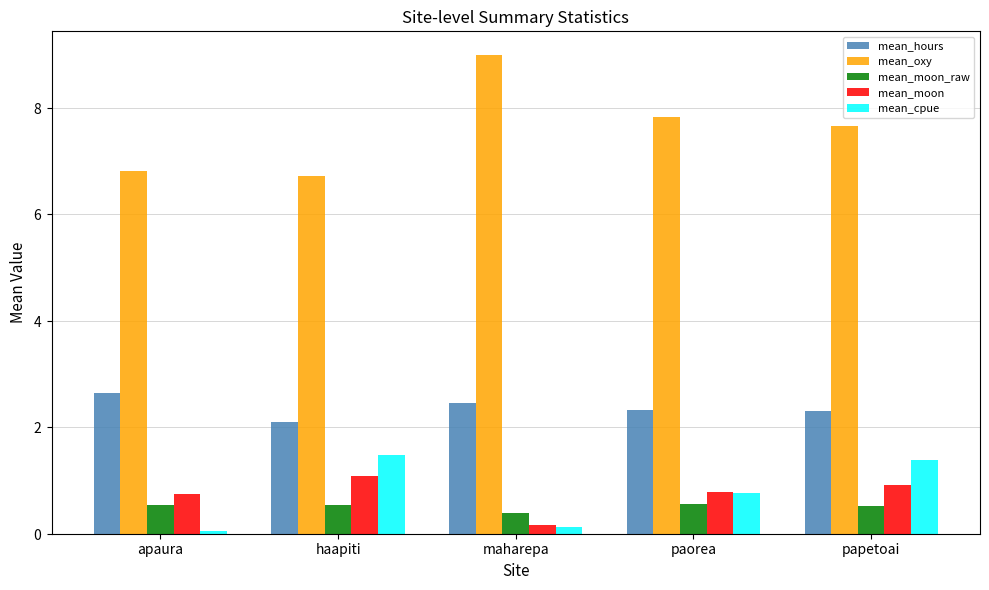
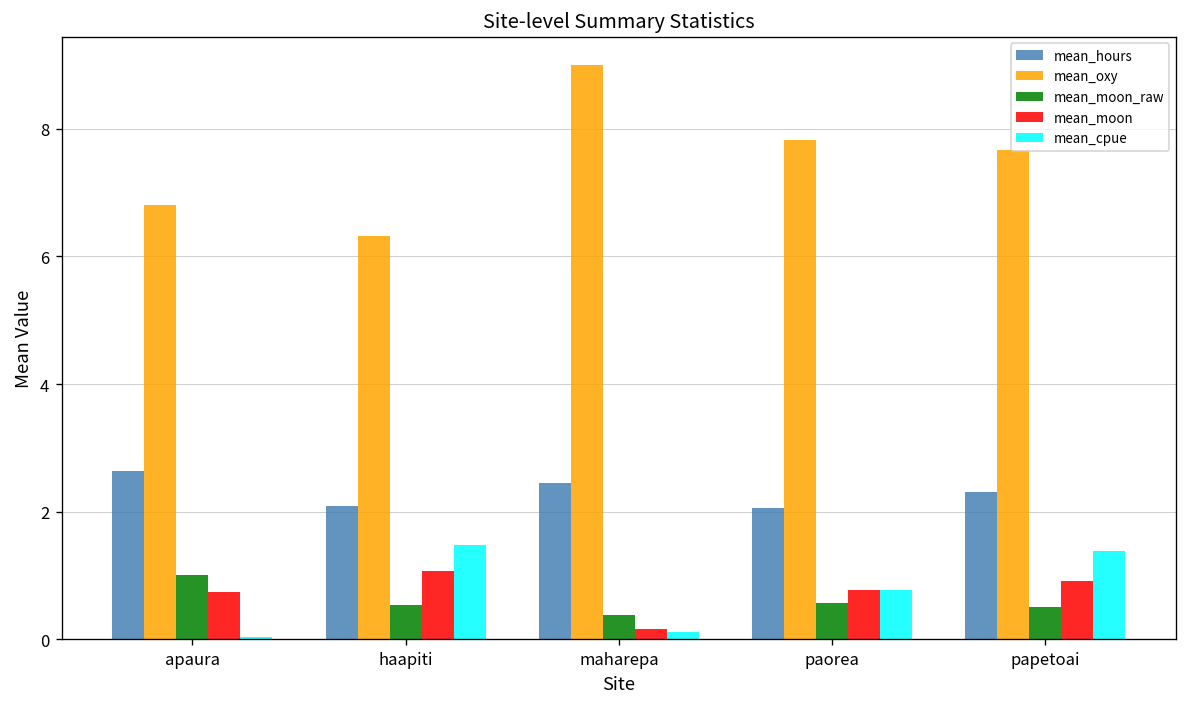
  {
    "mean_hours": {
      "apaura": 2.6,
      "haapiti": 2.1,
      "maharepa": 2.5,
-     "paorea": 2.3,
+     "paorea": 2.1,
      "papetoai": 2.3
    },
    "mean_oxy": {
      "apaura": 6.8,
-     "haapiti": 6.7,
+     "haapiti": 6.3,
      "maharepa": 9.0,
      "paorea": 7.8,
      "papetoai": 7.7
    },
    "mean_moon_raw": {
-     "apaura": 0.5,
+     "apaura": 1.0,
      "haapiti": 0.5,
      "maharepa": 0.4,
      "paorea": 0.6,
      "papetoai": 0.5
    },
    "mean_moon": {
      "apaura": 0.7,
      "haapiti": 1.1,
      "maharepa": 0.2,
      "paorea": 0.8,
      "papetoai": 0.9
    },
    "mean_cpue": {
      "haapiti": 1.5,
      "maharepa": 0.1,
      "paorea": 0.8,
      "papetoai": 1.4
    }
  }
